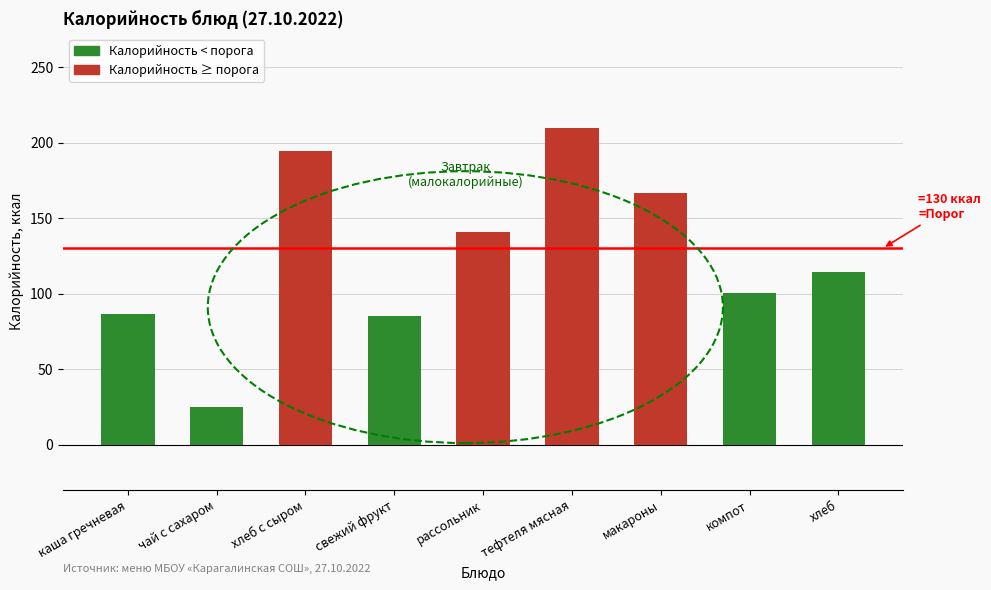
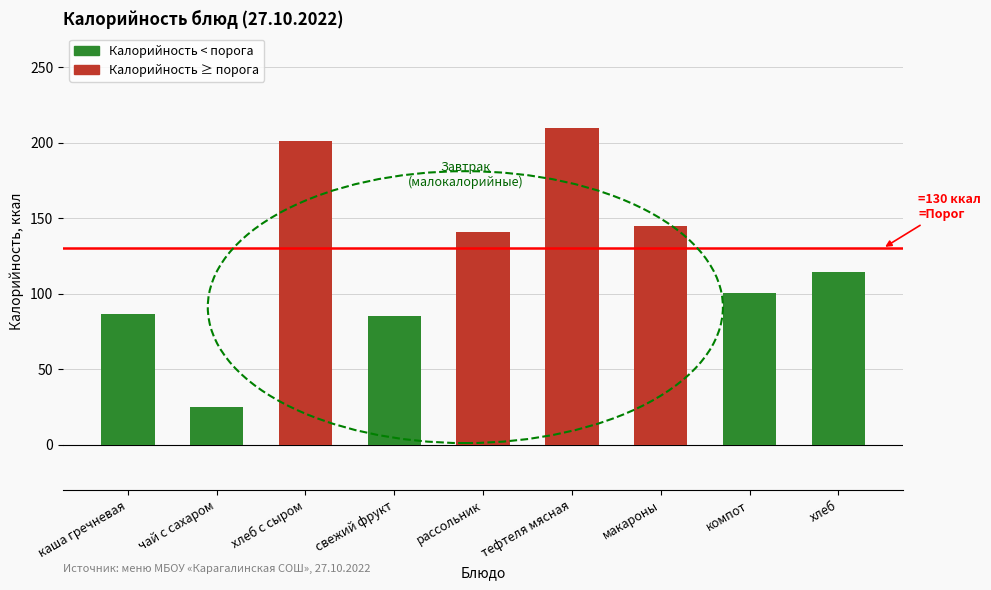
  {
    "каша гречневая": 86,
    "чай с сахаром": 25,
-   "хлеб с сыром": 194,
+   "хлеб с сыром": 201,
    "свежий фрукт": 85,
    "рассольник": 141,
    "тефтеля мясная": 209,
-   "макароны": 166,
+   "макароны": 145,
    "компот": 100,
    "хлеб": 114
  }
